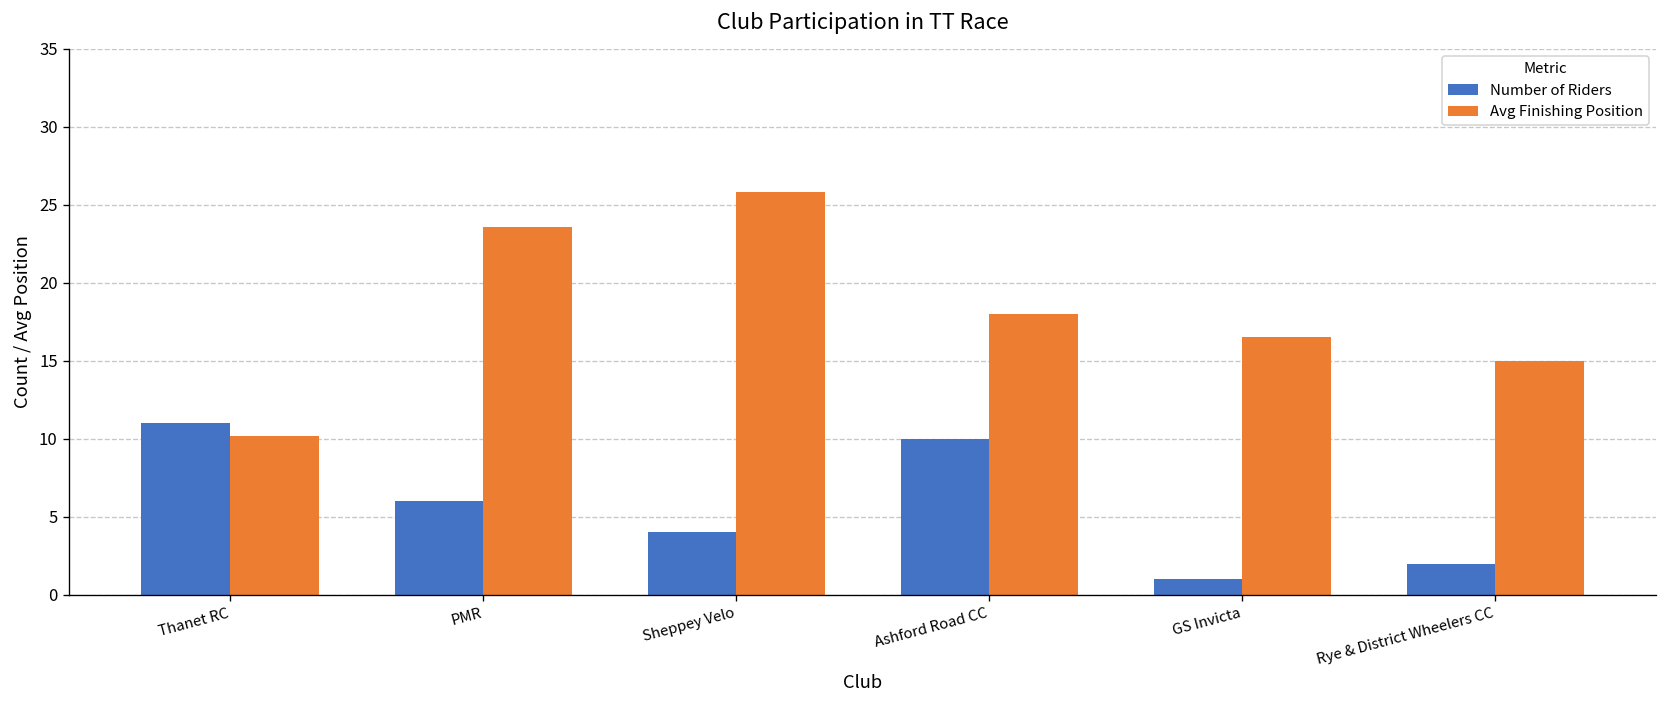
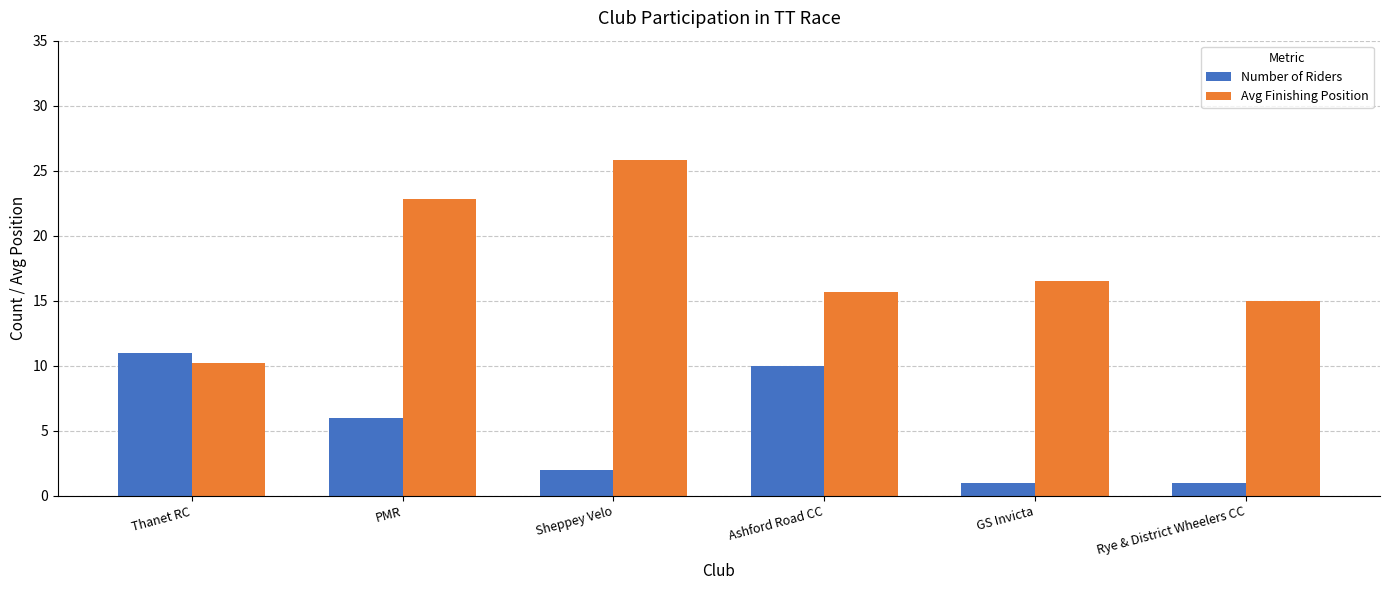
  {
    "Number of Riders": {
      "Thanet RC": 11,
      "PMR": 6,
-     "Sheppey Velo": 4,
+     "Sheppey Velo": 2,
      "Ashford Road CC": 10,
      "GS Invicta": 1,
-     "Rye & District Wheelers CC": 2
+     "Rye & District Wheelers CC": 1
    },
    "Avg Finishing Position": {
      "Thanet RC": 10.2,
-     "PMR": 23.6,
+     "PMR": 22.8,
      "Sheppey Velo": 25.8,
-     "Ashford Road CC": 18.0,
+     "Ashford Road CC": 15.7,
      "GS Invicta": 16.5,
      "Rye & District Wheelers CC": 15.0
    }
  }
